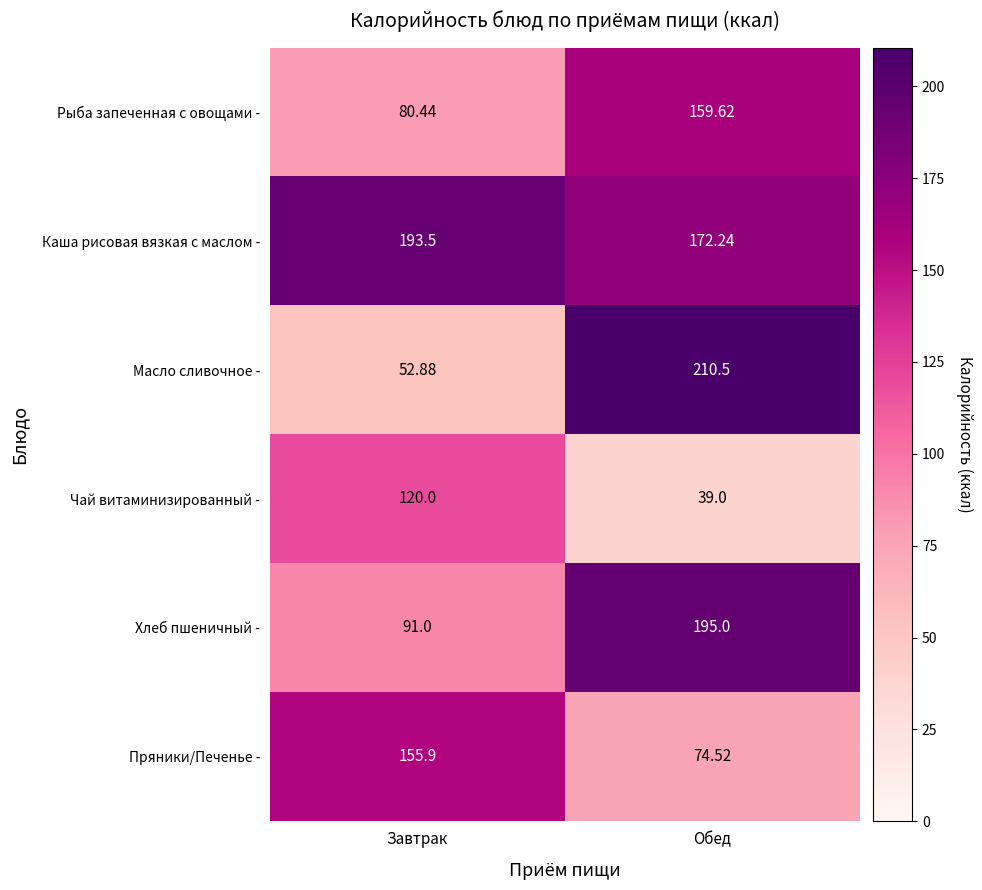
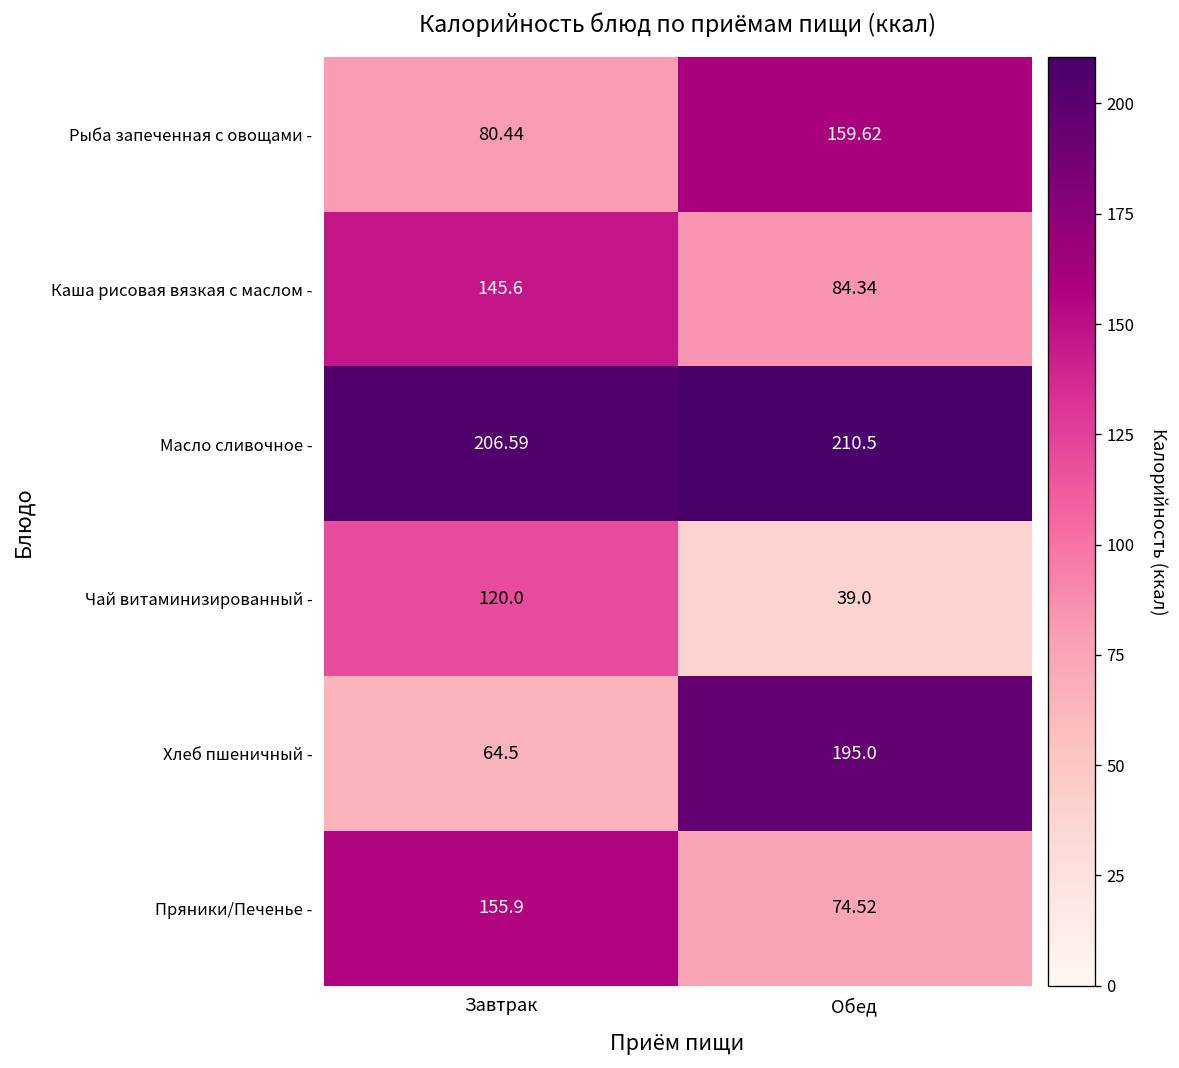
  {
    "Рыба запеченная с овощами -": {
      "Завтрак": 80.44,
      "Обед": 159.62
    },
    "Каша рисовая вязкая с маслом -": {
-     "Завтрак": 193.5,
-     "Обед": 172.24
+     "Завтрак": 145.6,
+     "Обед": 84.34
    },
    "Масло сливочное -": {
-     "Завтрак": 52.88,
+     "Завтрак": 206.59,
      "Обед": 210.5
    },
    "Чай витаминизированный -": {
      "Завтрак": 120.0,
      "Обед": 39.0
    },
    "Хлеб пшеничный -": {
-     "Завтрак": 91.0,
+     "Завтрак": 64.5,
      "Обед": 195.0
    },
    "Пряники/Печенье -": {
      "Завтрак": 155.9,
      "Обед": 74.52
    }
  }
